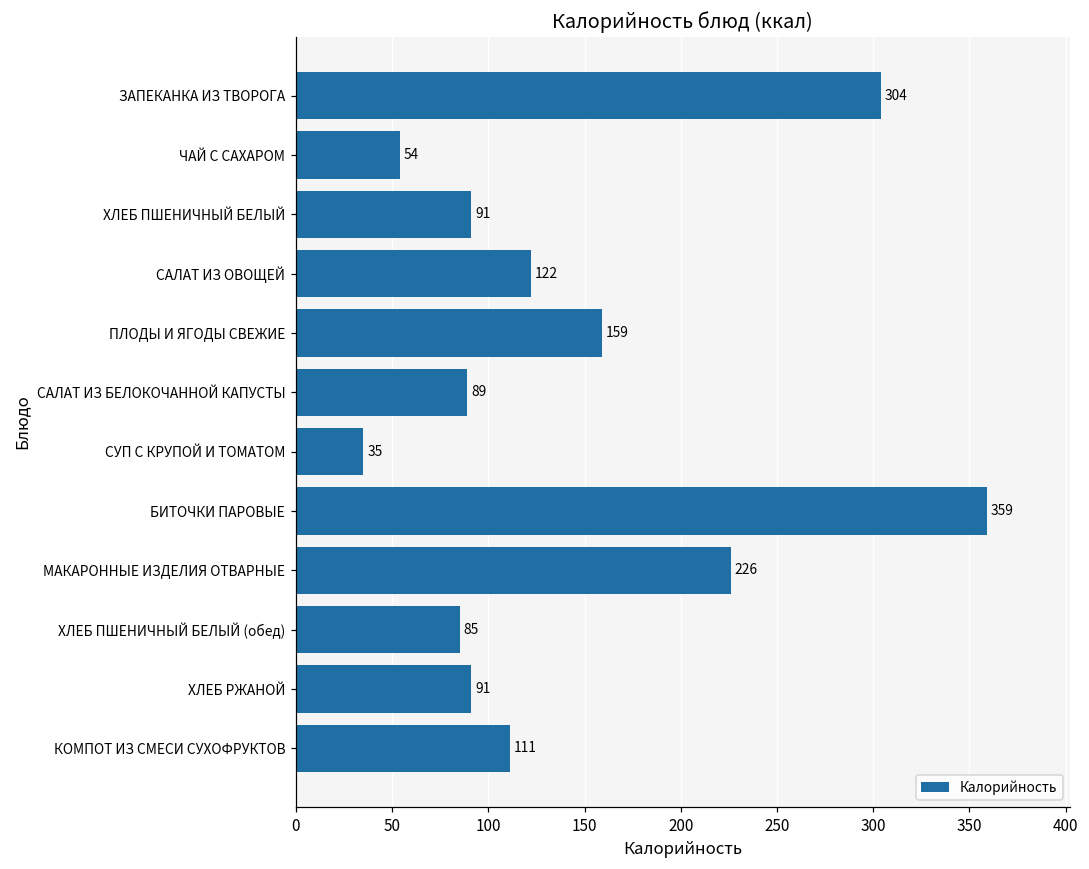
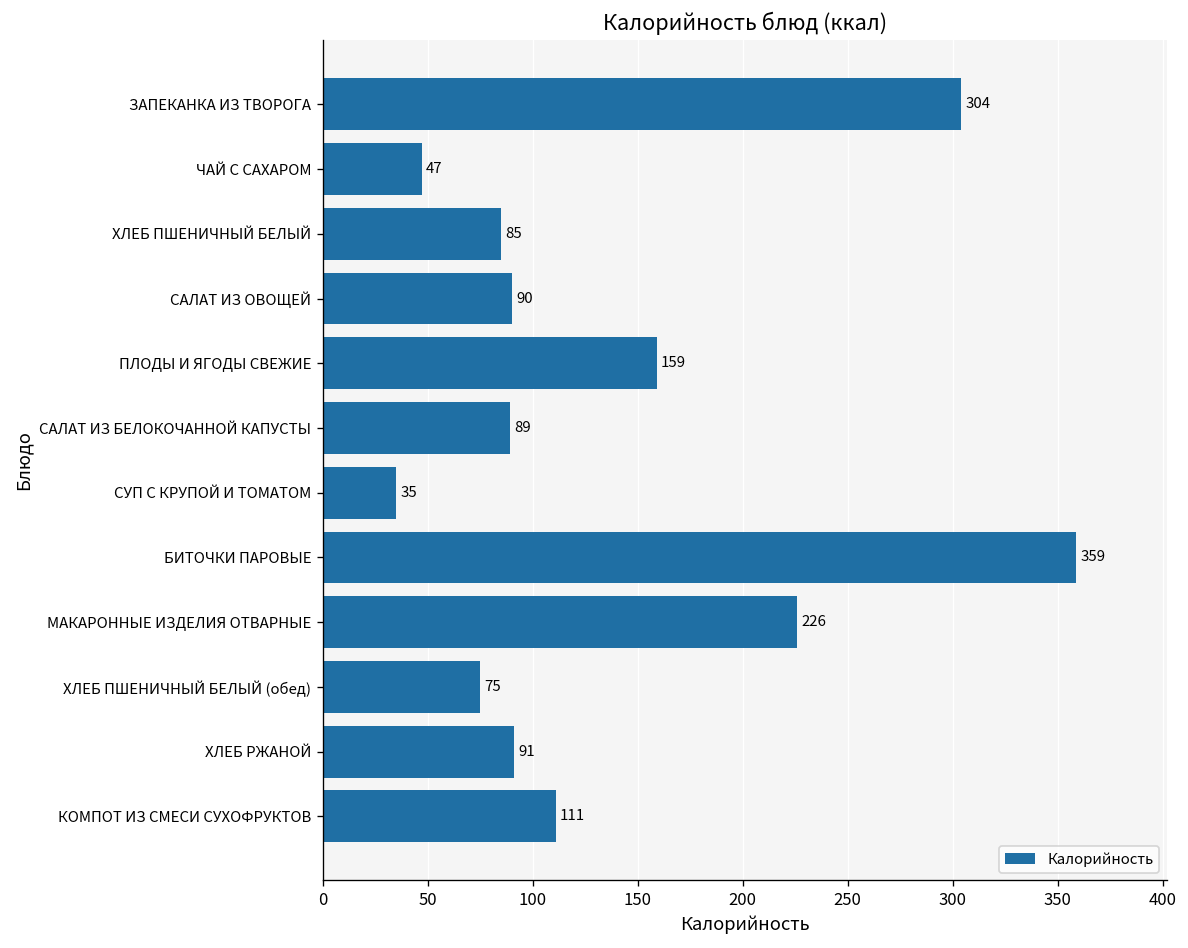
  {
    "ЗАПЕКАНКА ИЗ ТВОРОГА": 304,
-   "ЧАЙ С САХАРОМ": 54,
-   "ХЛЕБ ПШЕНИЧНЫЙ БЕЛЫЙ": 91,
-   "САЛАТ ИЗ ОВОЩЕЙ": 122,
+   "ЧАЙ С САХАРОМ": 47,
+   "ХЛЕБ ПШЕНИЧНЫЙ БЕЛЫЙ": 85,
+   "САЛАТ ИЗ ОВОЩЕЙ": 90,
    "ПЛОДЫ И ЯГОДЫ СВЕЖИЕ": 159,
    "САЛАТ ИЗ БЕЛОКОЧАННОЙ КАПУСТЫ": 89,
    "СУП С КРУПОЙ И ТОМАТОМ": 35,
    "БИТОЧКИ ПАРОВЫЕ": 359,
    "МАКАРОННЫЕ ИЗДЕЛИЯ ОТВАРНЫЕ": 226,
-   "ХЛЕБ ПШЕНИЧНЫЙ БЕЛЫЙ (обед)": 85,
+   "ХЛЕБ ПШЕНИЧНЫЙ БЕЛЫЙ (обед)": 75,
    "ХЛЕБ РЖАНОЙ": 91,
    "КОМПОТ ИЗ СМЕСИ СУХОФРУКТОВ": 111
  }
